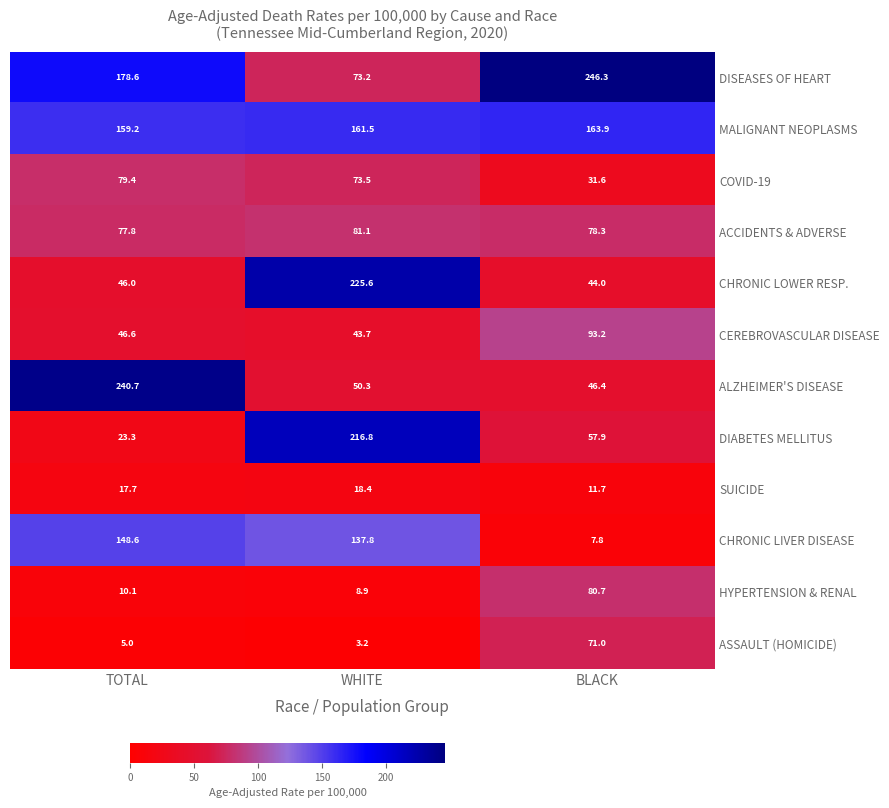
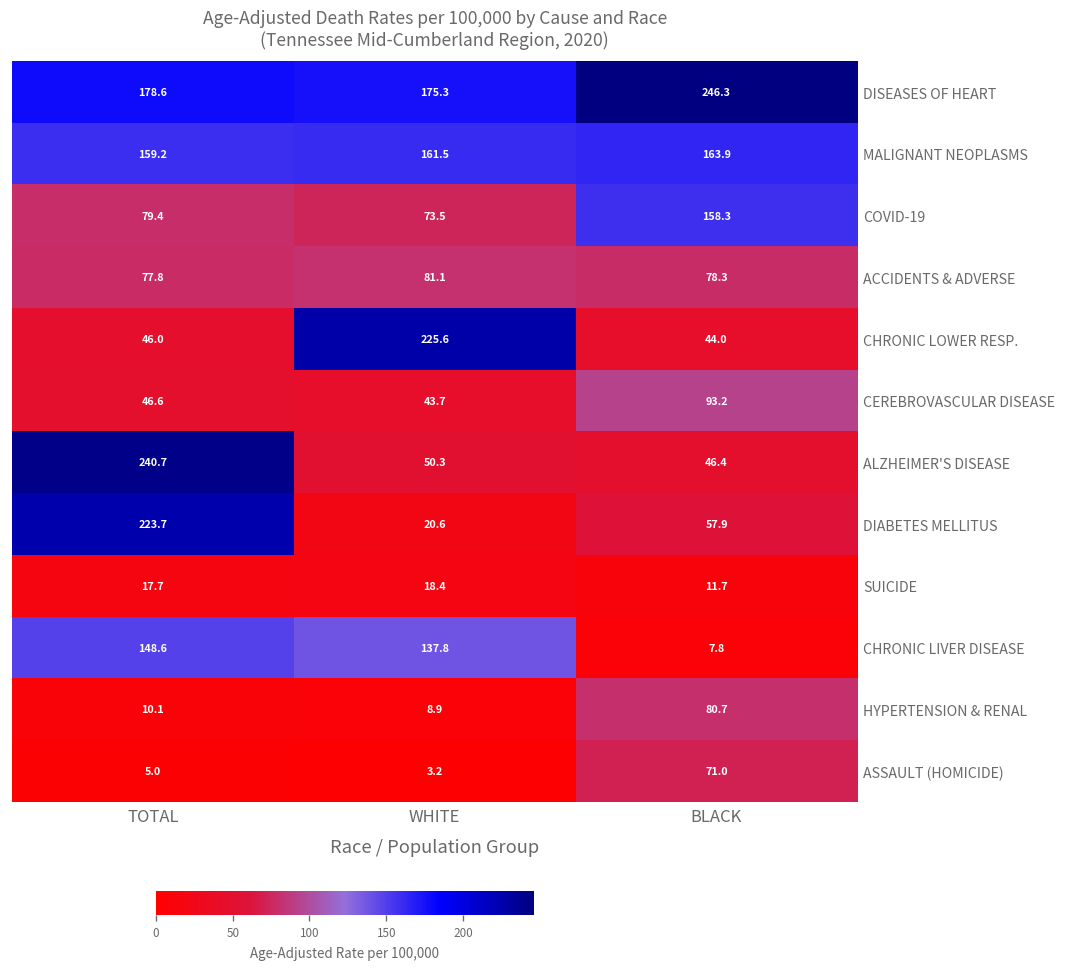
  {
    "DISEASES OF HEART": {
      "TOTAL": 178.6,
-     "WHITE": 73.2,
+     "WHITE": 175.3,
      "BLACK": 246.3
    },
    "MALIGNANT NEOPLASMS": {
      "TOTAL": 159.2,
      "WHITE": 161.5,
      "BLACK": 163.9
    },
    "COVID-19": {
      "TOTAL": 79.4,
      "WHITE": 73.5,
-     "BLACK": 31.6
+     "BLACK": 158.3
    },
    "ACCIDENTS & ADVERSE": {
      "TOTAL": 77.8,
      "WHITE": 81.1,
      "BLACK": 78.3
    },
    "CHRONIC LOWER RESP.": {
      "TOTAL": 46.0,
      "WHITE": 225.6,
      "BLACK": 44.0
    },
    "CEREBROVASCULAR DISEASE": {
      "TOTAL": 46.6,
      "WHITE": 43.7,
      "BLACK": 93.2
    },
    "ALZHEIMER'S DISEASE": {
      "TOTAL": 240.7,
      "WHITE": 50.3,
      "BLACK": 46.4
    },
    "DIABETES MELLITUS": {
-     "TOTAL": 23.3,
-     "WHITE": 216.8,
+     "TOTAL": 223.7,
+     "WHITE": 20.6,
      "BLACK": 57.9
    },
    "SUICIDE": {
      "TOTAL": 17.7,
      "WHITE": 18.4,
      "BLACK": 11.7
    },
    "CHRONIC LIVER DISEASE": {
      "TOTAL": 148.6,
      "WHITE": 137.8,
      "BLACK": 7.8
    },
    "HYPERTENSION & RENAL": {
      "TOTAL": 10.1,
      "WHITE": 8.9,
      "BLACK": 80.7
    },
    "ASSAULT (HOMICIDE)": {
      "TOTAL": 5.0,
      "WHITE": 3.2,
      "BLACK": 71.0
    }
  }
